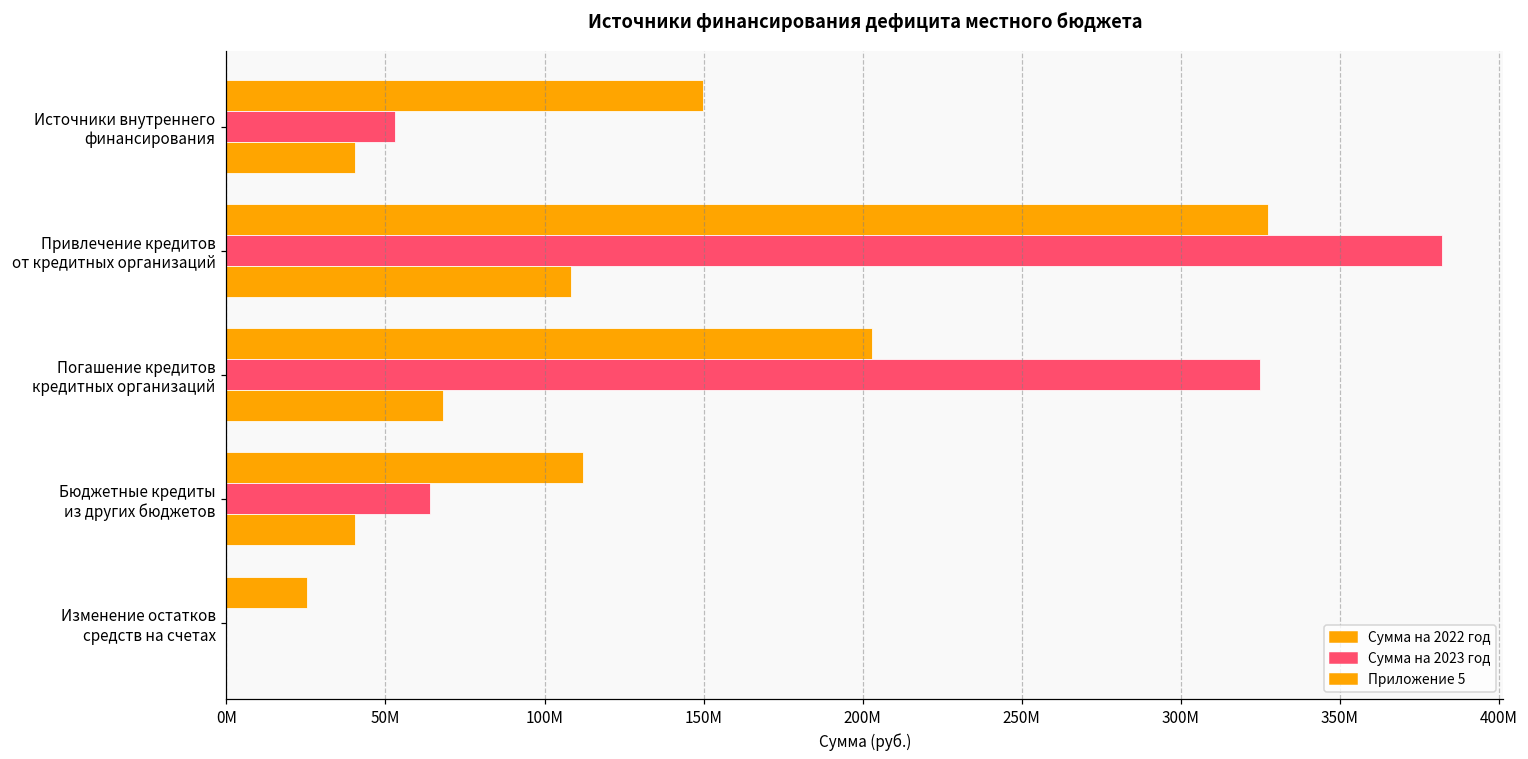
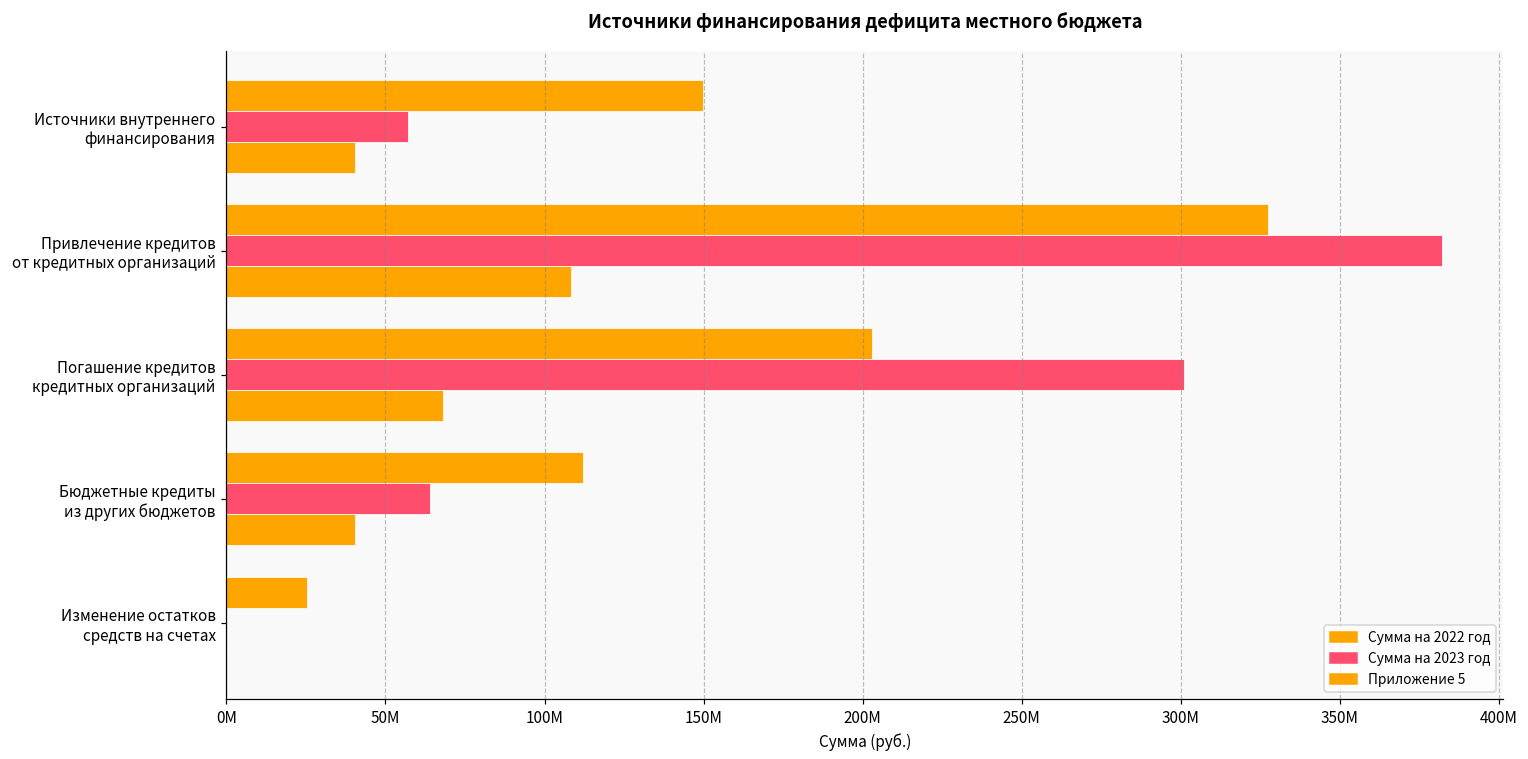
  {
    "Сумма на 2023 год": {
-     "Источники внутреннего финансирования": 53000000,
+     "Источники внутреннего финансирования": 57000000,
      "Привлечение кредитов от кредитных организаций": 382000000,
-     "Погашение кредитов кредитных организаций": 325000000,
+     "Погашение кредитов кредитных организаций": 301000000,
      "Бюджетные кредиты из других бюджетов": 64000000,
      "Изменение остатков средств на счетах": 0
    }
  }
